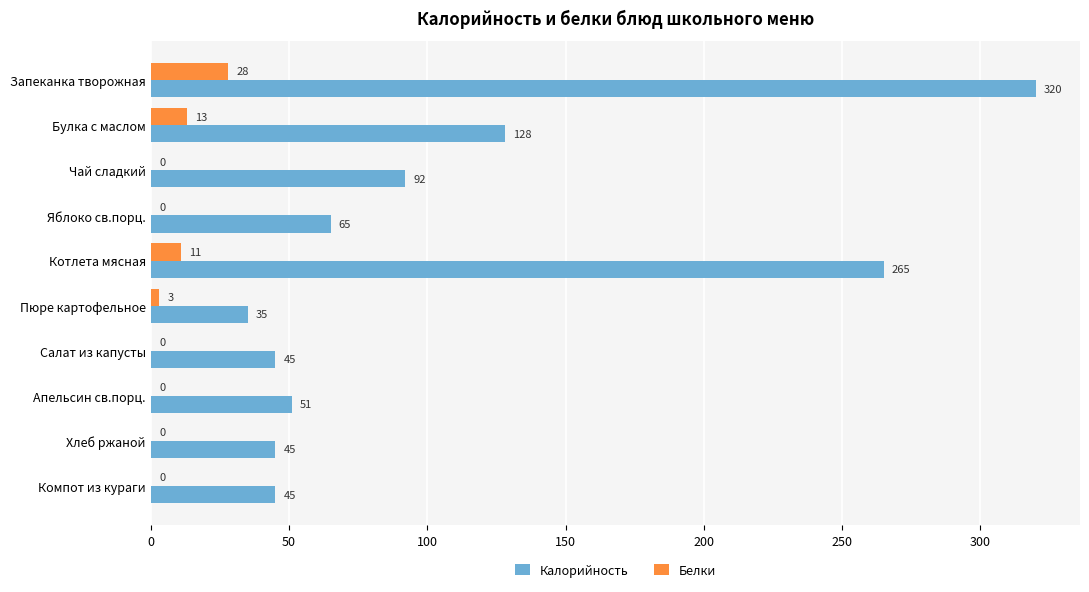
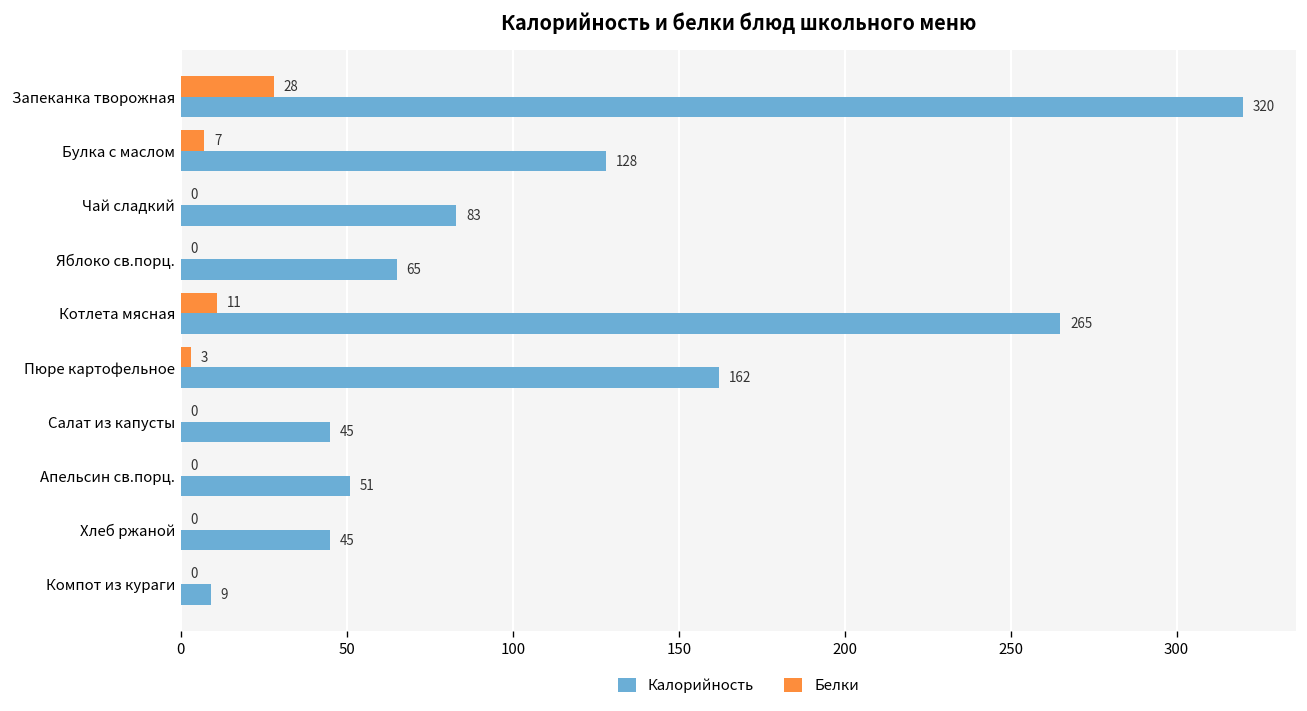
  {
    "Калорийность": {
      "Запеканка творожная": 320,
      "Булка с маслом": 128,
-     "Чай сладкий": 92,
+     "Чай сладкий": 83,
      "Яблоко св.порц.": 65,
      "Котлета мясная": 265,
-     "Пюре картофельное": 35,
+     "Пюре картофельное": 162,
      "Салат из капусты": 45,
      "Апельсин св.порц.": 51,
      "Хлеб ржаной": 45,
-     "Компот из кураги": 45
+     "Компот из кураги": 9
    },
    "Белки": {
      "Запеканка творожная": 28,
-     "Булка с маслом": 13,
+     "Булка с маслом": 7,
      "Чай сладкий": 0,
      "Яблоко св.порц.": 0,
      "Котлета мясная": 11,
      "Пюре картофельное": 3,
      "Салат из капусты": 0,
      "Апельсин св.порц.": 0,
      "Хлеб ржаной": 0,
      "Компот из кураги": 0
    }
  }
